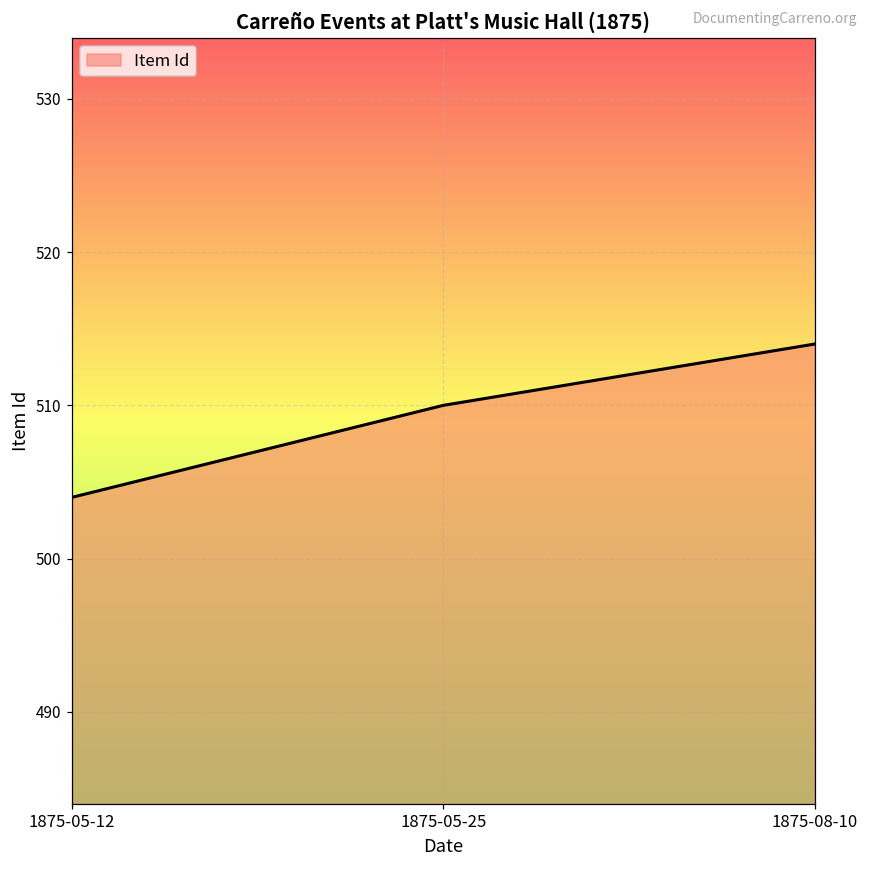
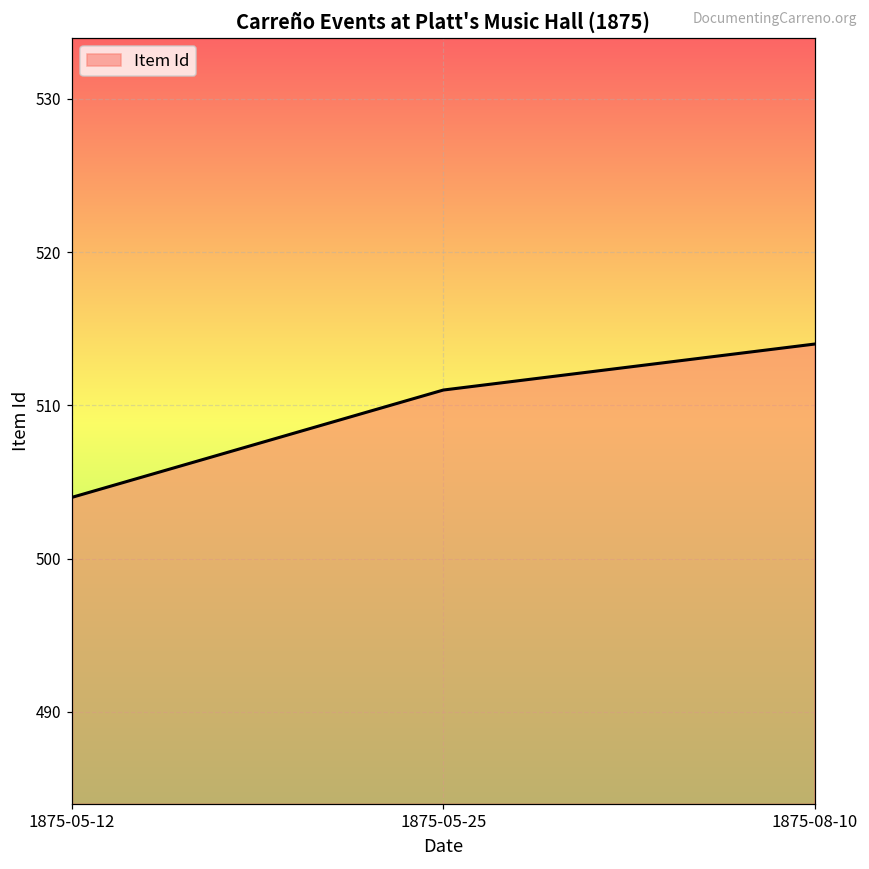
  {
    "1875-05-12": 504,
-   "1875-05-25": 510,
+   "1875-05-25": 511,
    "1875-08-10": 514
  }
